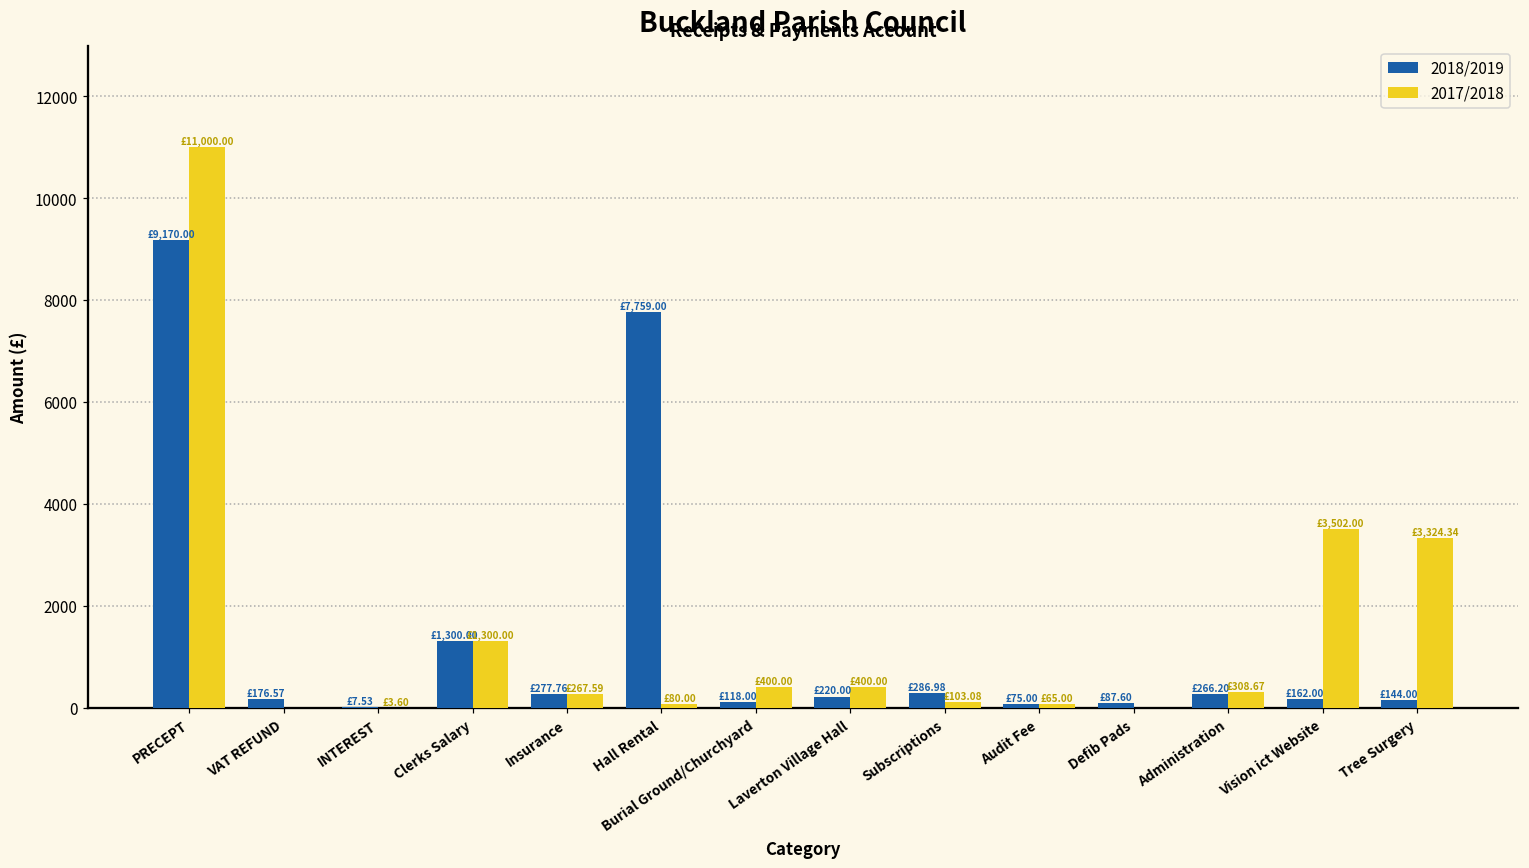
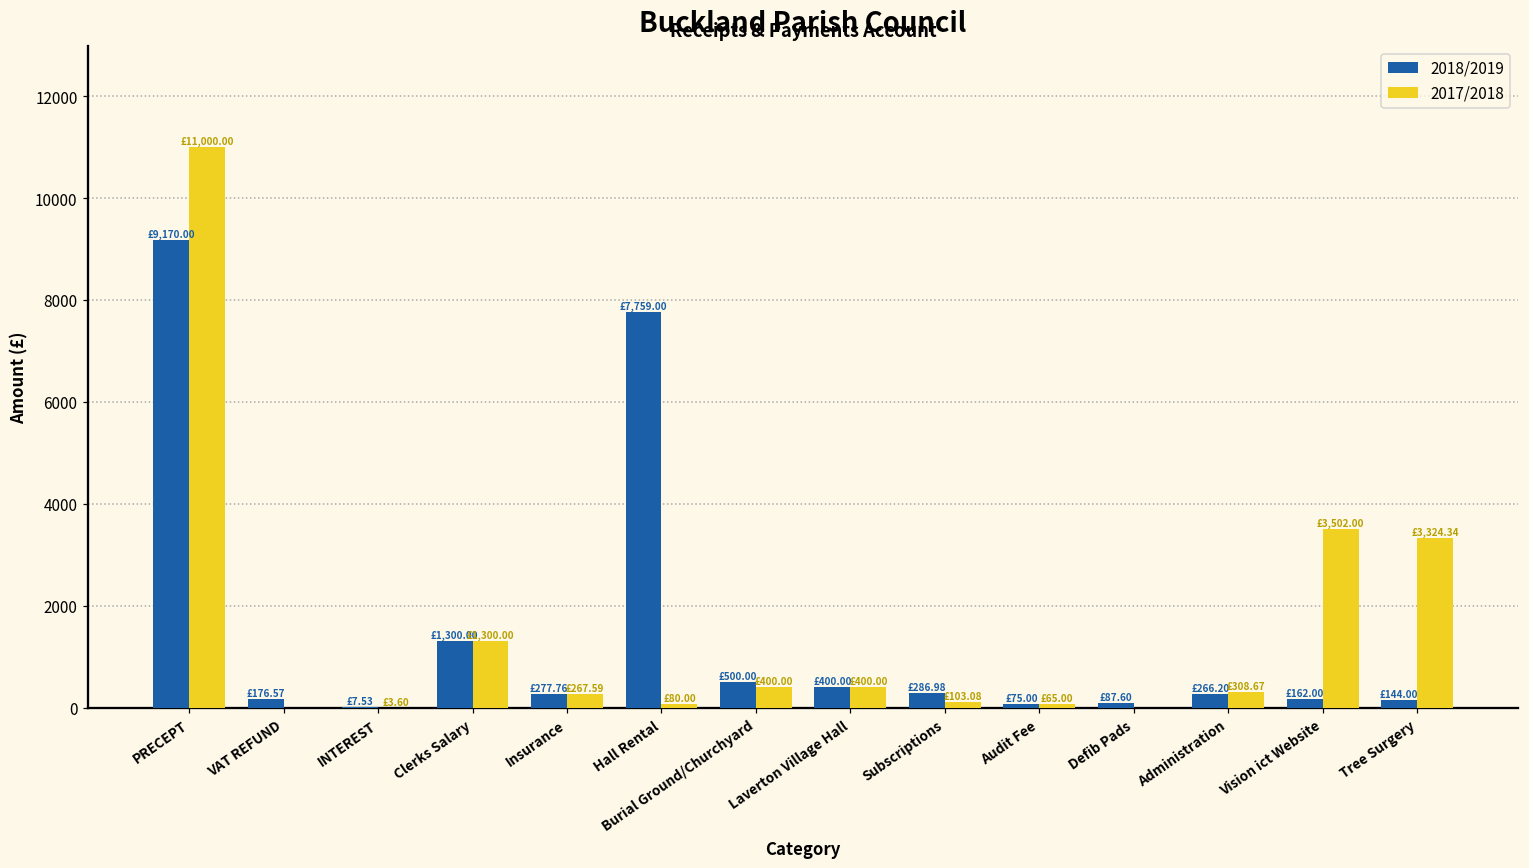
  {
    "2018/2019": {
      "PRECEPT": "£9,170.00",
      "VAT REFUND": "£176.57",
      "INTEREST": "£7.53",
      "Insurance": "£277.76",
      "Hall Rental": "£7,759.00",
-     "Burial Ground/Churchyard": "£118.00",
-     "Laverton Village Hall": "£220.00",
+     "Burial Ground/Churchyard": "£500.00",
+     "Laverton Village Hall": "£400.00",
      "Subscriptions": "£286.98",
      "Audit Fee": "£75.00",
      "Defib Pads": "£87.60",
      "Administration": "£266.20",
      "Vision ict Website": "£162.00",
      "Tree Surgery": "£144.00"
    },
    "2017/2018": {
      "PRECEPT": "£11,000.00",
      "INTEREST": "£3.60",
      "Insurance": "£267.59",
      "Hall Rental": "£80.00",
      "Burial Ground/Churchyard": "£400.00",
      "Laverton Village Hall": "£400.00",
      "Subscriptions": "£103.08",
      "Audit Fee": "£65.00",
      "Administration": "£308.67",
      "Vision ict Website": "£3,502.00",
      "Tree Surgery": "£3,324.34"
    }
  }
